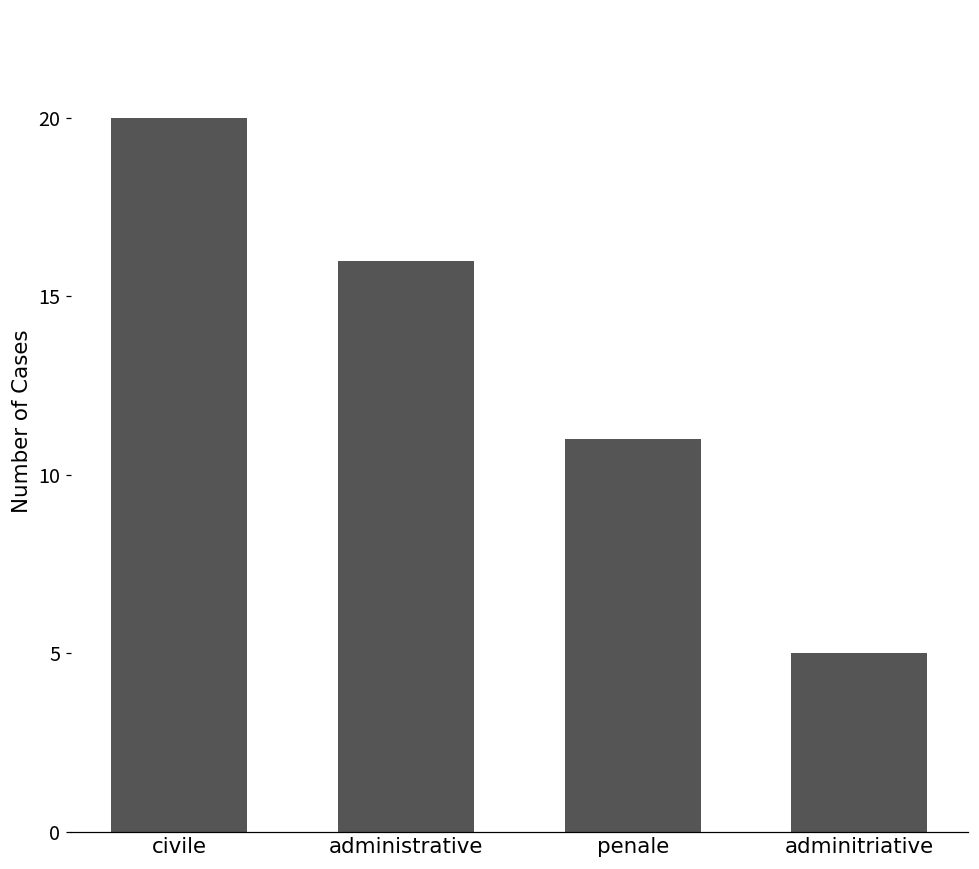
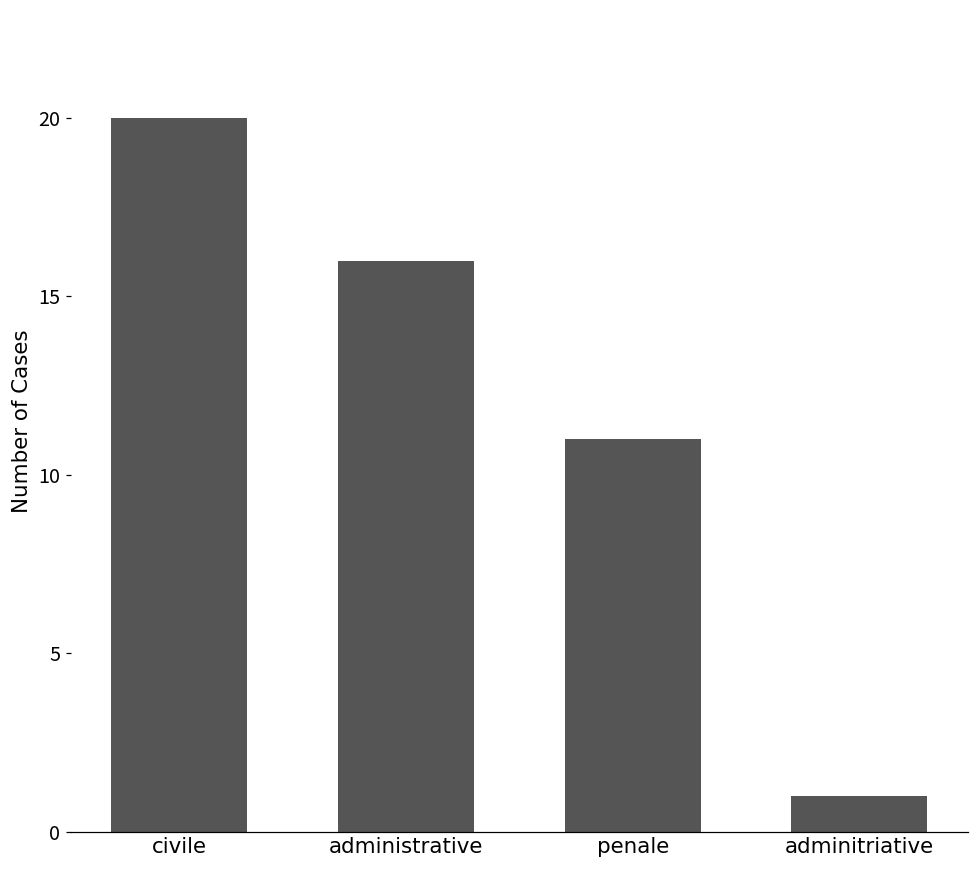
  {
    "civile": 20,
    "administrative": 16,
    "penale": 11,
-   "adminitriative": 5
+   "adminitriative": 1
  }
